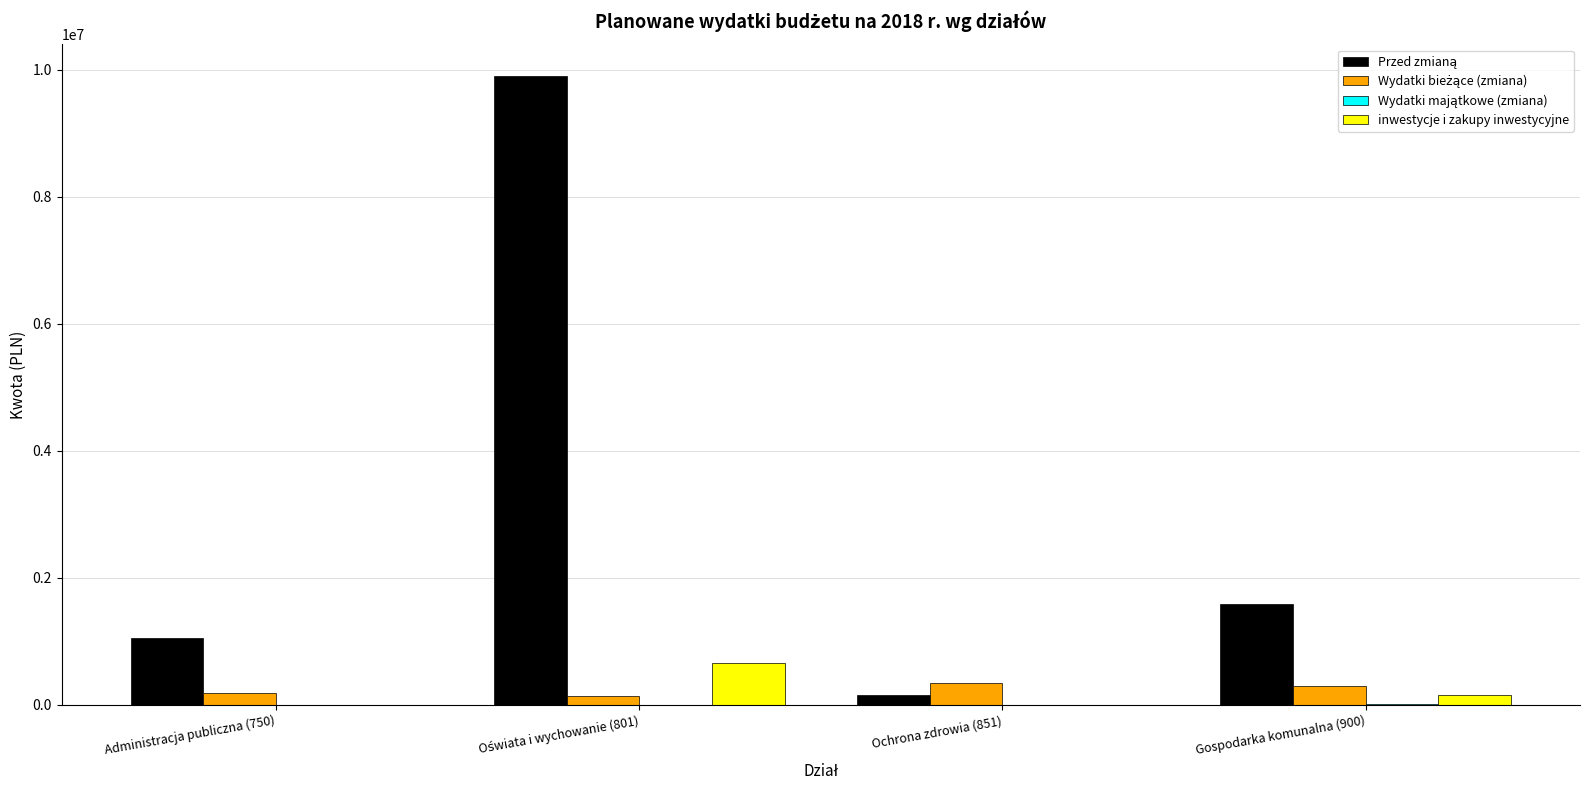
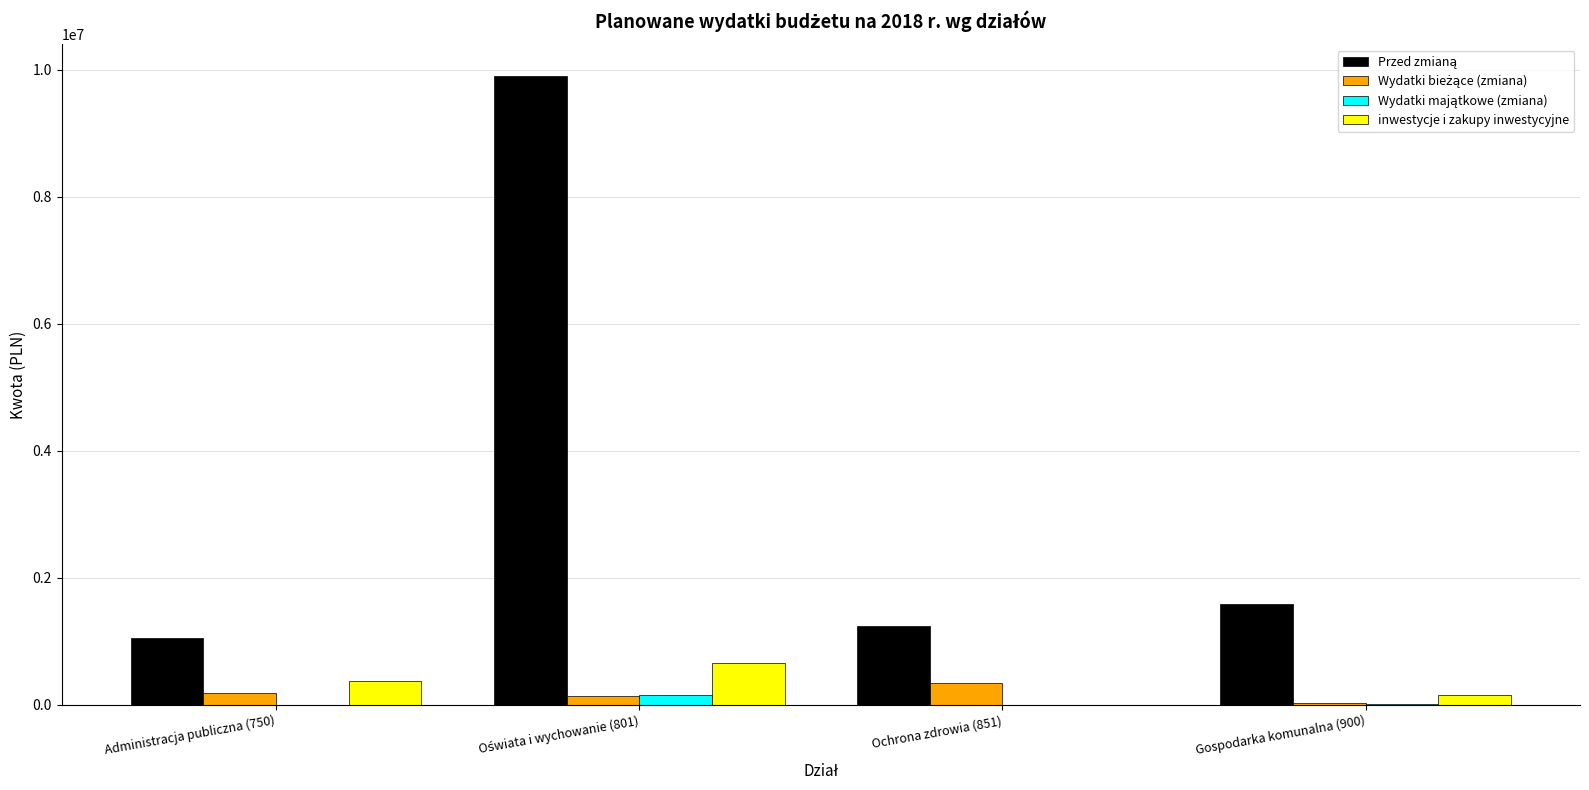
  {
    "Przed zmianą": {
      "Administracja publiczna (750)": 1100000,
      "Oświata i wychowanie (801)": 9900000,
-     "Ochrona zdrowia (851)": 200000,
+     "Ochrona zdrowia (851)": 1200000,
      "Gospodarka komunalna (900)": 1600000
    },
    "Wydatki bieżące (zmiana)": {
      "Administracja publiczna (750)": 200000,
      "Oświata i wychowanie (801)": 100000,
      "Ochrona zdrowia (851)": 300000,
-     "Gospodarka komunalna (900)": 300000
+     "Gospodarka komunalna (900)": 0
    },
    "Wydatki majątkowe (zmiana)": {
      "Administracja publiczna (750)": 0,
-     "Oświata i wychowanie (801)": 0,
+     "Oświata i wychowanie (801)": 200000,
      "Ochrona zdrowia (851)": 0
    },
    "inwestycje i zakupy inwestycyjne": {
-     "Administracja publiczna (750)": 0,
+     "Administracja publiczna (750)": 400000,
      "Oświata i wychowanie (801)": 700000,
      "Ochrona zdrowia (851)": 0,
      "Gospodarka komunalna (900)": 100000
    }
  }
